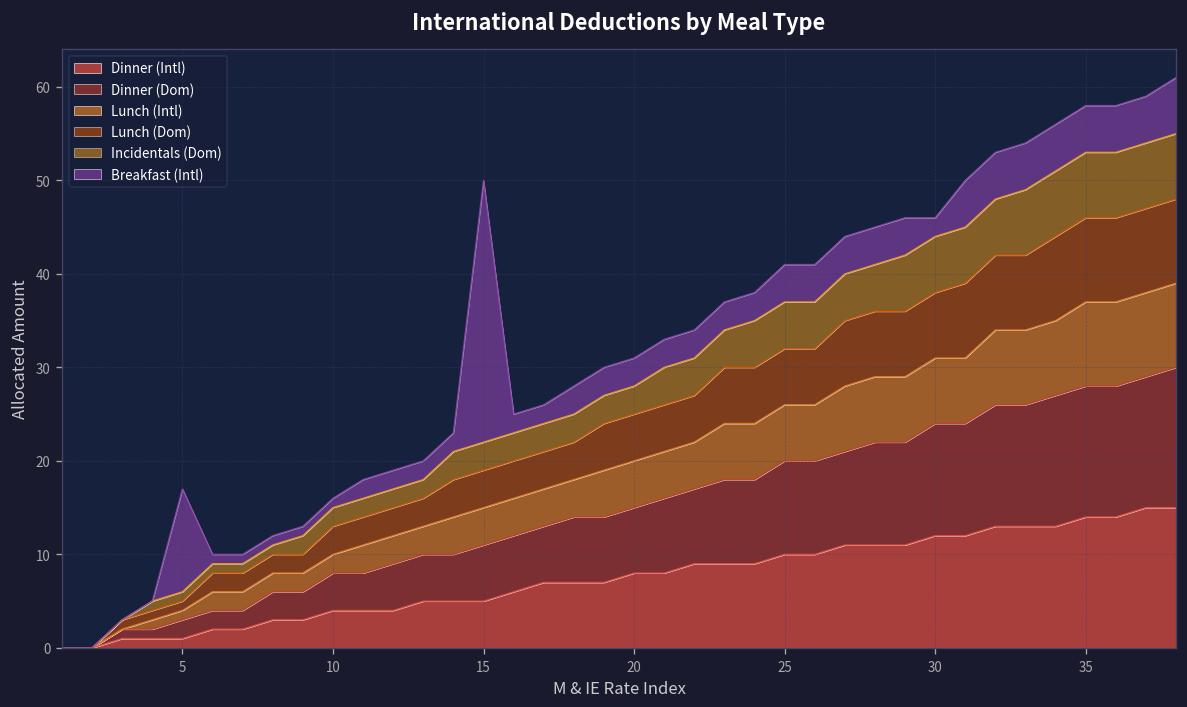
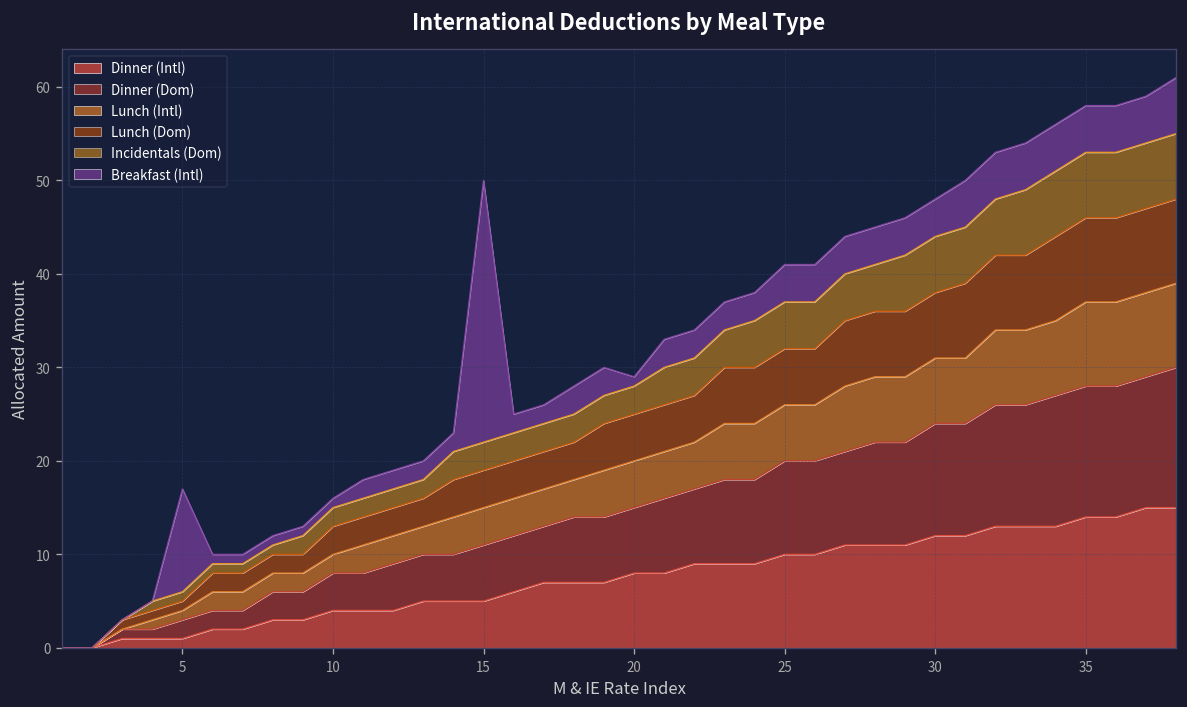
  {
    "Breakfast (Intl)": {
      "5": 11,
      "10": 1,
      "15": 28,
-     "20": 3,
+     "20": 1,
      "25": 4,
-     "30": 2,
+     "30": 4,
      "35": 5
    }
  }
